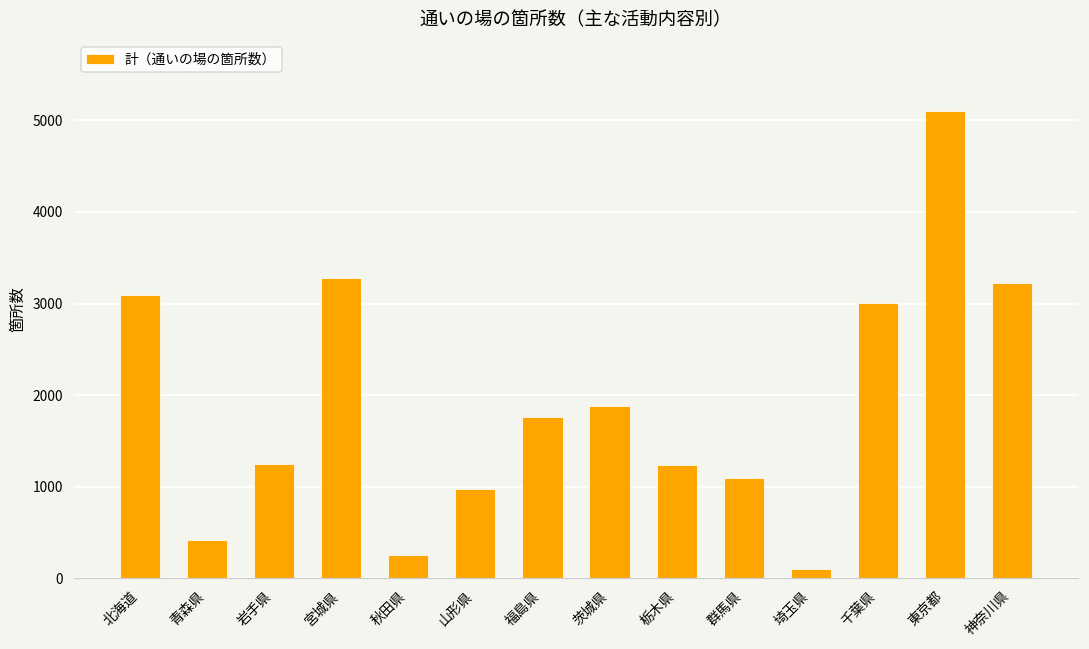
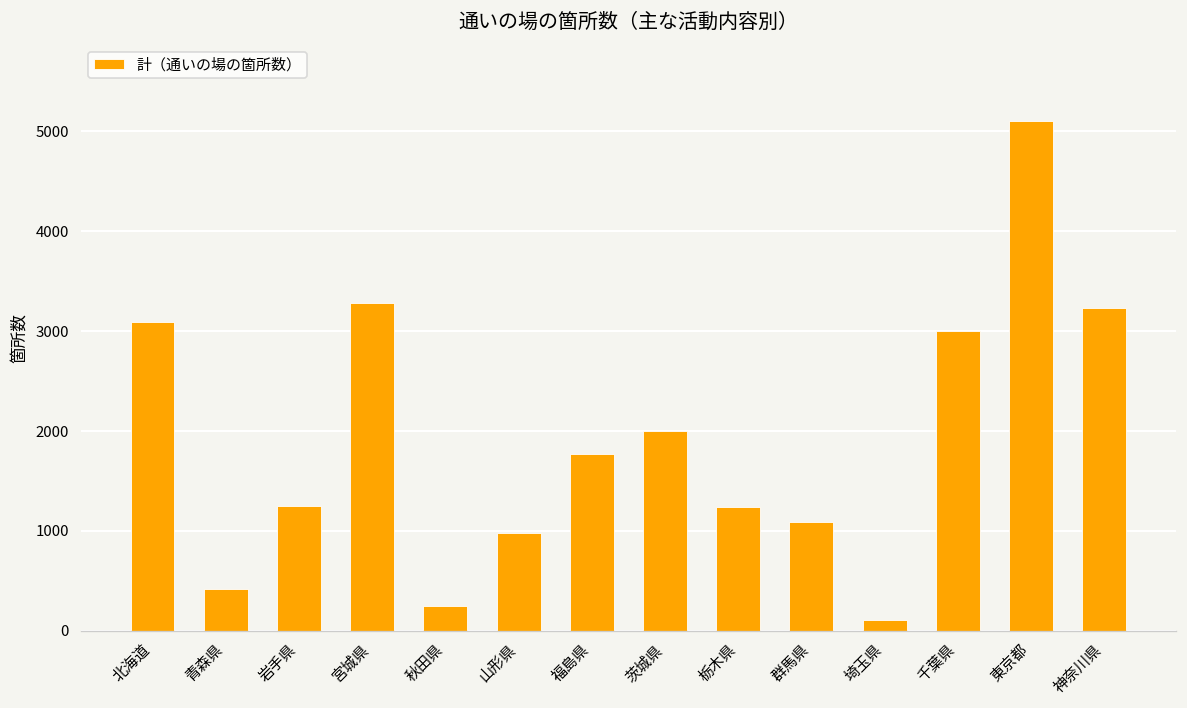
  {
    "北海道": 3100,
    "青森県": 400,
    "岩手県": 1300,
    "宮城県": 3300,
    "秋田県": 300,
    "山形県": 1000,
    "福島県": 1800,
-   "茨城県": 1900,
+   "茨城県": 2000,
    "栃木県": 1200,
    "群馬県": 1100,
    "埼玉県": 100,
    "千葉県": 3000,
    "東京都": 5100,
    "神奈川県": 3200
  }
